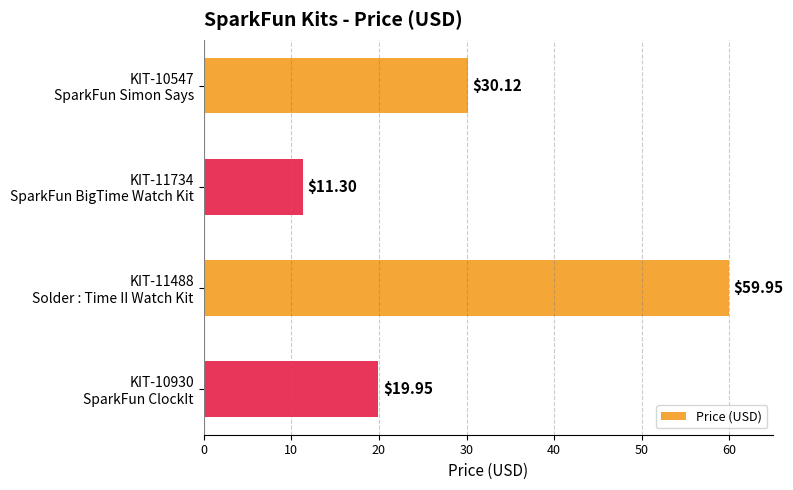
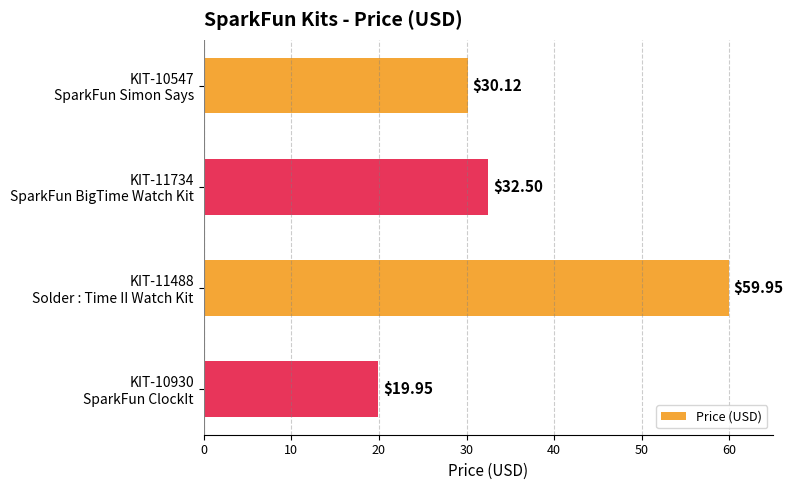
  {
    "KIT-10547 SparkFun Simon Says": "$30.12",
-   "KIT-11734 SparkFun BigTime Watch Kit": "$11.30",
+   "KIT-11734 SparkFun BigTime Watch Kit": "$32.50",
    "KIT-11488 Solder : Time II Watch Kit": "$59.95",
    "KIT-10930 SparkFun ClockIt": "$19.95"
  }
